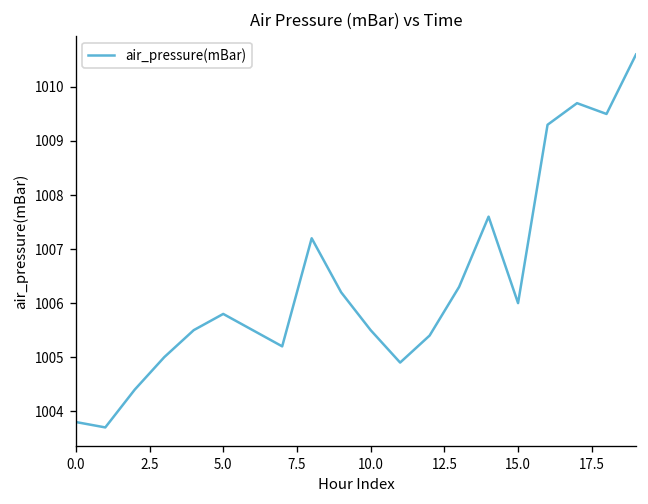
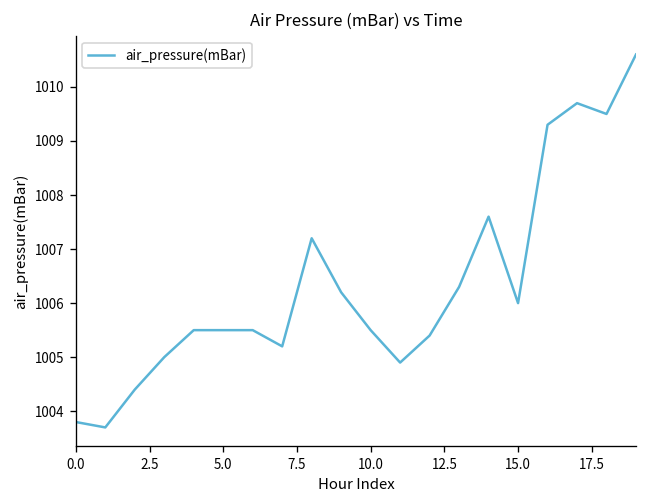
  {
    "0.0": 1003.8,
-   "5.0": 1005.8,
+   "5.0": 1005.5,
    "10.0": 1005.5,
    "15.0": 1006.0
  }
